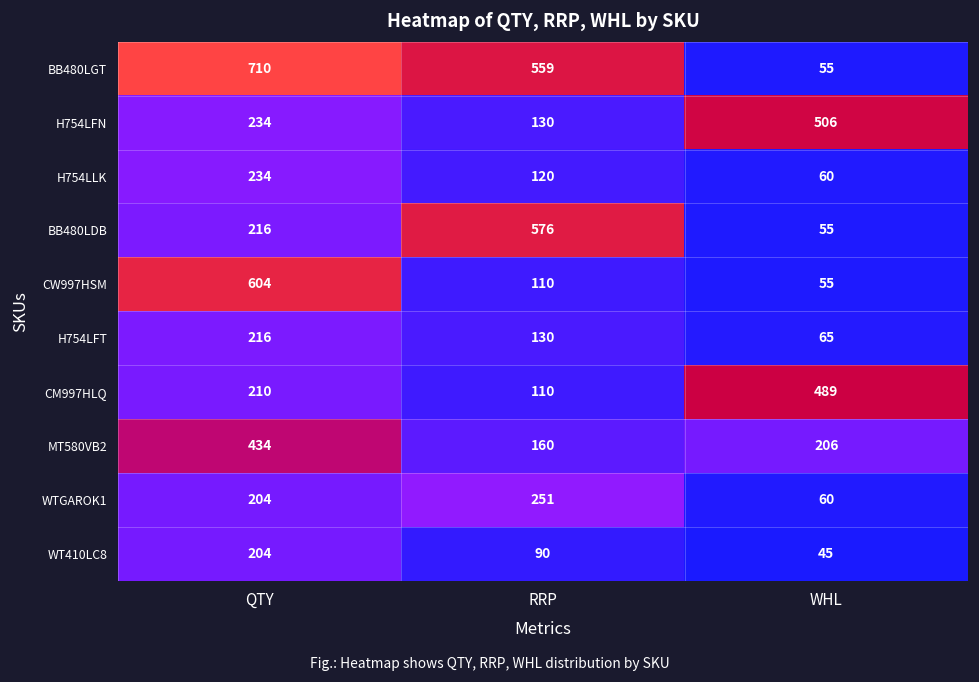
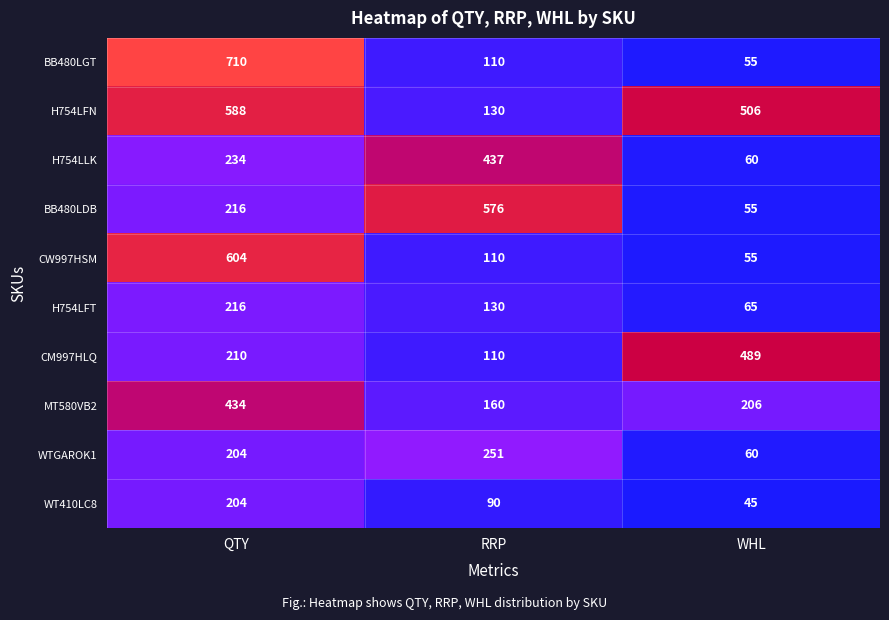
  {
    "BB480LGT": {
      "QTY": 710,
-     "RRP": 559,
+     "RRP": 110,
      "WHL": 55
    },
    "H754LFN": {
-     "QTY": 234,
+     "QTY": 588,
      "RRP": 130,
      "WHL": 506
    },
    "H754LLK": {
      "QTY": 234,
-     "RRP": 120,
+     "RRP": 437,
      "WHL": 60
    },
    "BB480LDB": {
      "QTY": 216,
      "RRP": 576,
      "WHL": 55
    },
    "CW997HSM": {
      "QTY": 604,
      "RRP": 110,
      "WHL": 55
    },
    "H754LFT": {
      "QTY": 216,
      "RRP": 130,
      "WHL": 65
    },
    "CM997HLQ": {
      "QTY": 210,
      "RRP": 110,
      "WHL": 489
    },
    "MT580VB2": {
      "QTY": 434,
      "RRP": 160,
      "WHL": 206
    },
    "WTGAROK1": {
      "QTY": 204,
      "RRP": 251,
      "WHL": 60
    },
    "WT410LC8": {
      "QTY": 204,
      "RRP": 90,
      "WHL": 45
    }
  }
